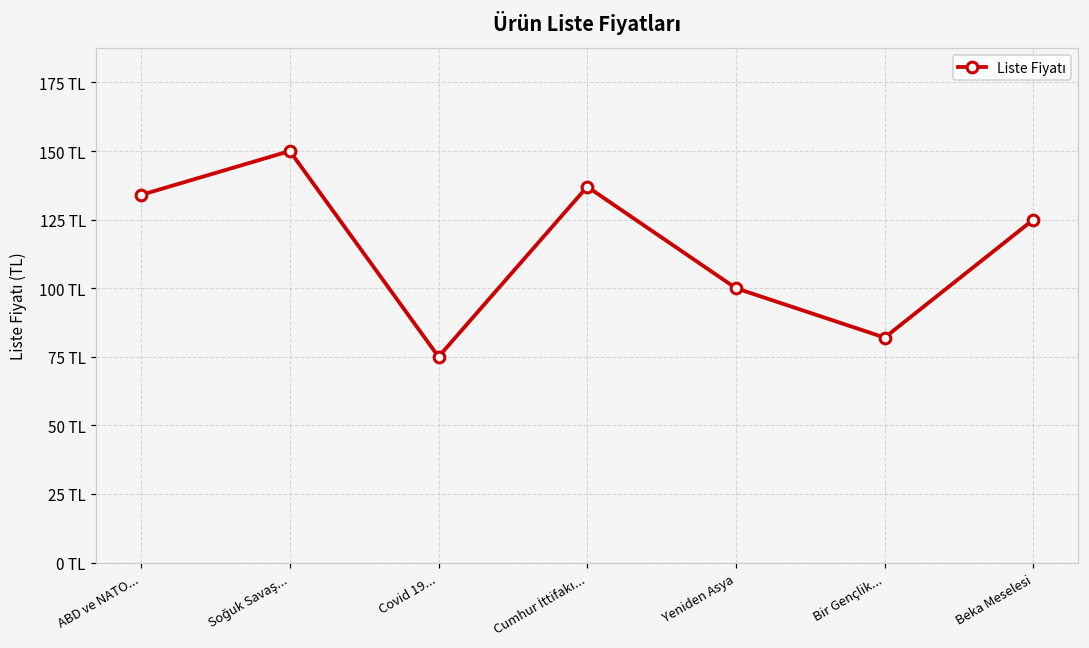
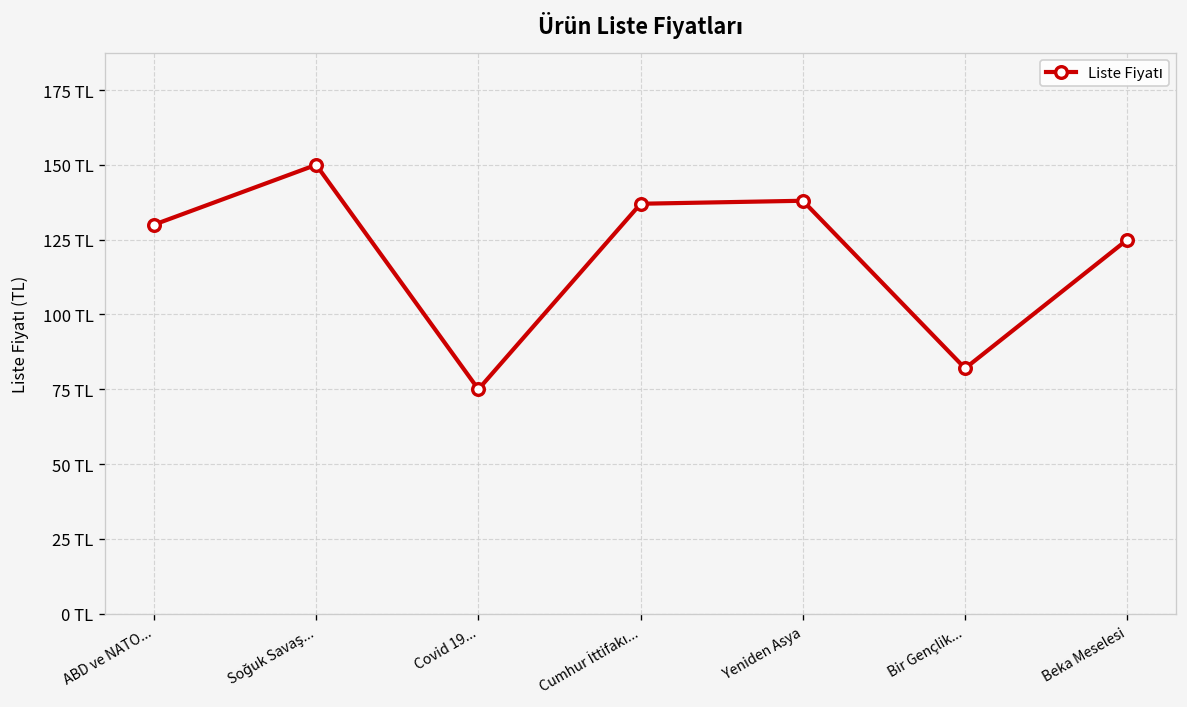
  {
-   "ABD ve NATO...": "134 TL",
+   "ABD ve NATO...": "130 TL",
    "Soğuk Savaş...": "150 TL",
    "Covid 19...": "75 TL",
    "Cumhur İttifakı...": "137 TL",
-   "Yeniden Asya": "100 TL",
+   "Yeniden Asya": "138 TL",
    "Bir Gençlik...": "82 TL",
    "Beka Meselesi": "125 TL"
  }
